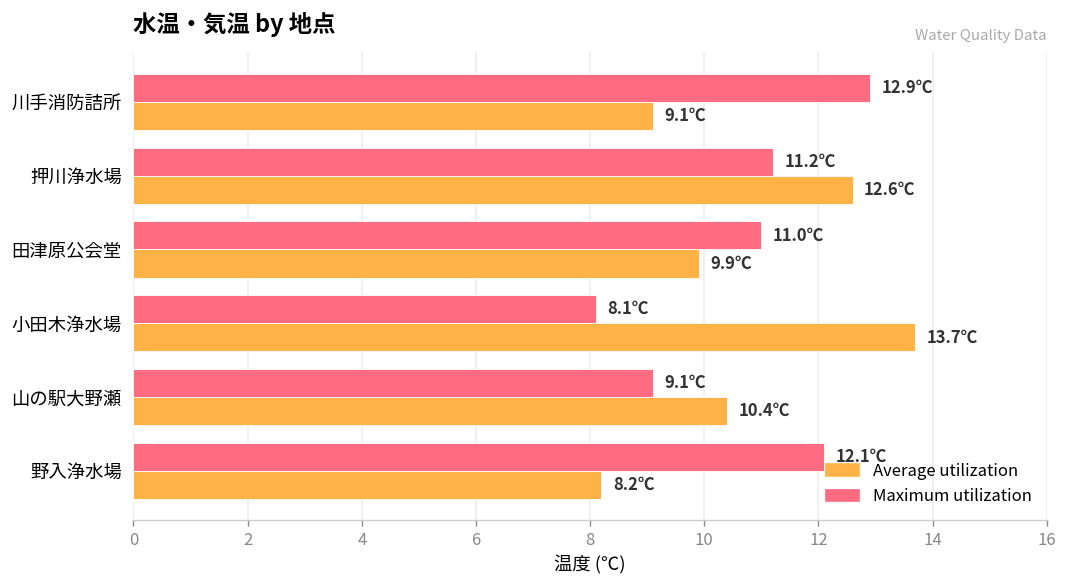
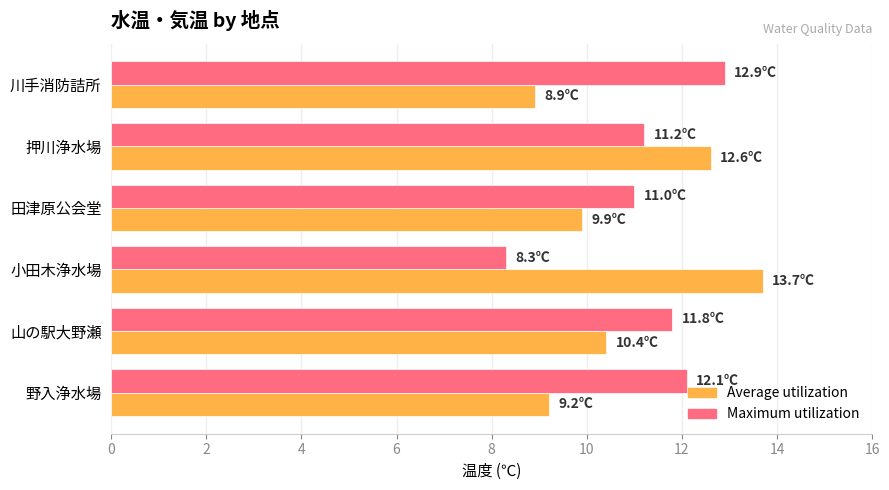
  {
    "Average utilization": {
-     "川手消防詰所": "9.1℃",
+     "川手消防詰所": "8.9℃",
      "押川浄水場": "12.6℃",
      "田津原公会堂": "9.9℃",
      "小田木浄水場": "13.7℃",
      "山の駅大野瀬": "10.4℃",
-     "野入浄水場": "8.2℃"
+     "野入浄水場": "9.2℃"
    },
    "Maximum utilization": {
      "川手消防詰所": "12.9℃",
      "押川浄水場": "11.2℃",
      "田津原公会堂": "11.0℃",
-     "小田木浄水場": "8.1℃",
-     "山の駅大野瀬": "9.1℃",
+     "小田木浄水場": "8.3℃",
+     "山の駅大野瀬": "11.8℃",
      "野入浄水場": "12.1℃"
    }
  }
